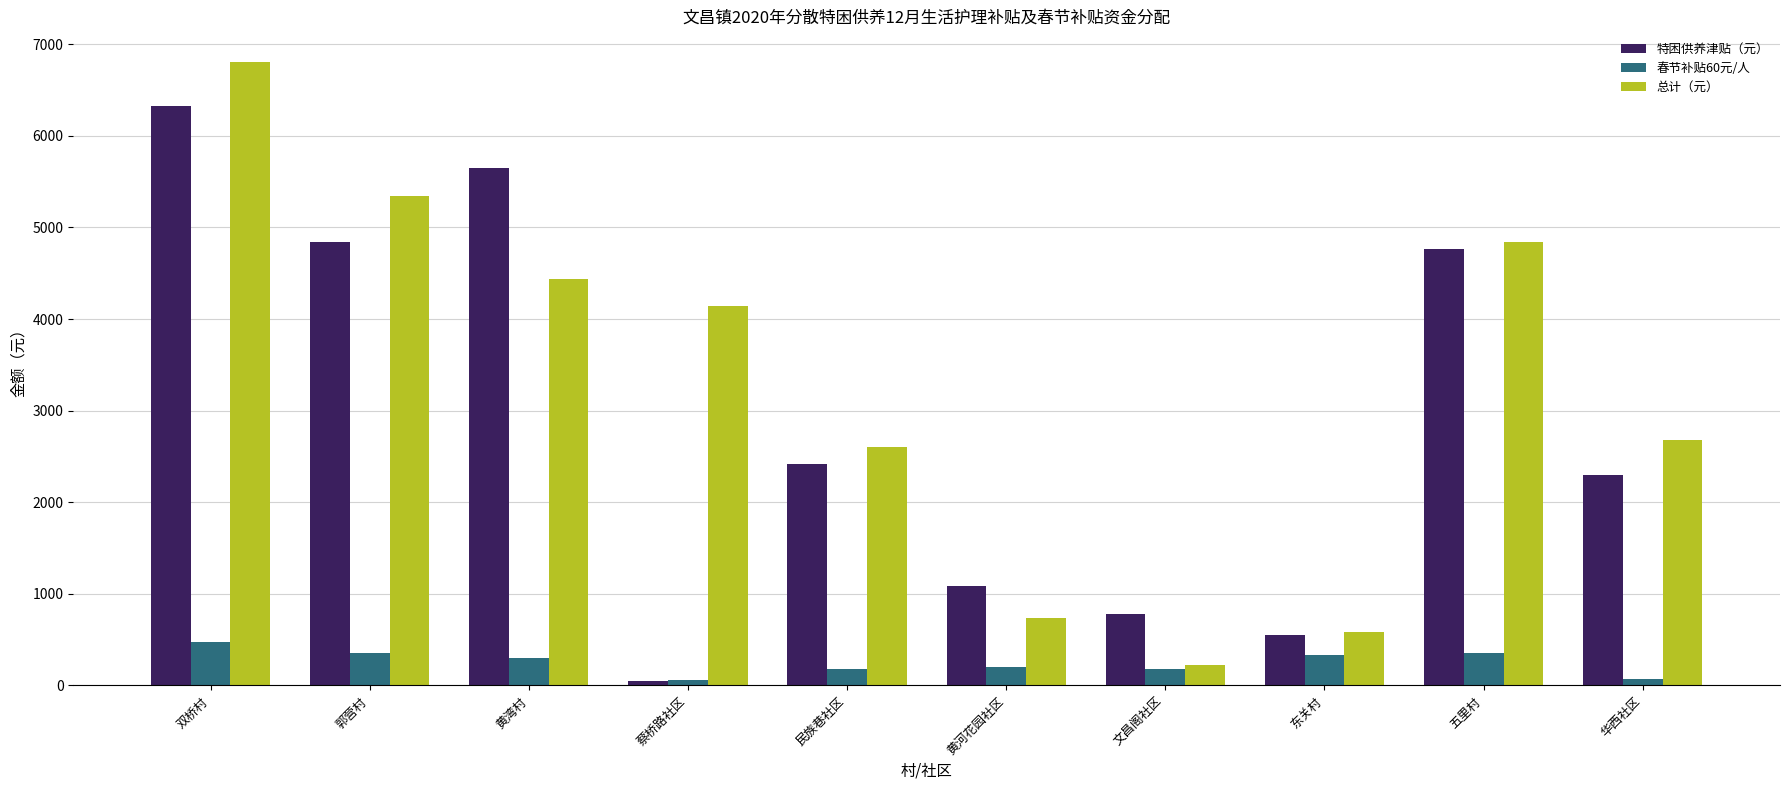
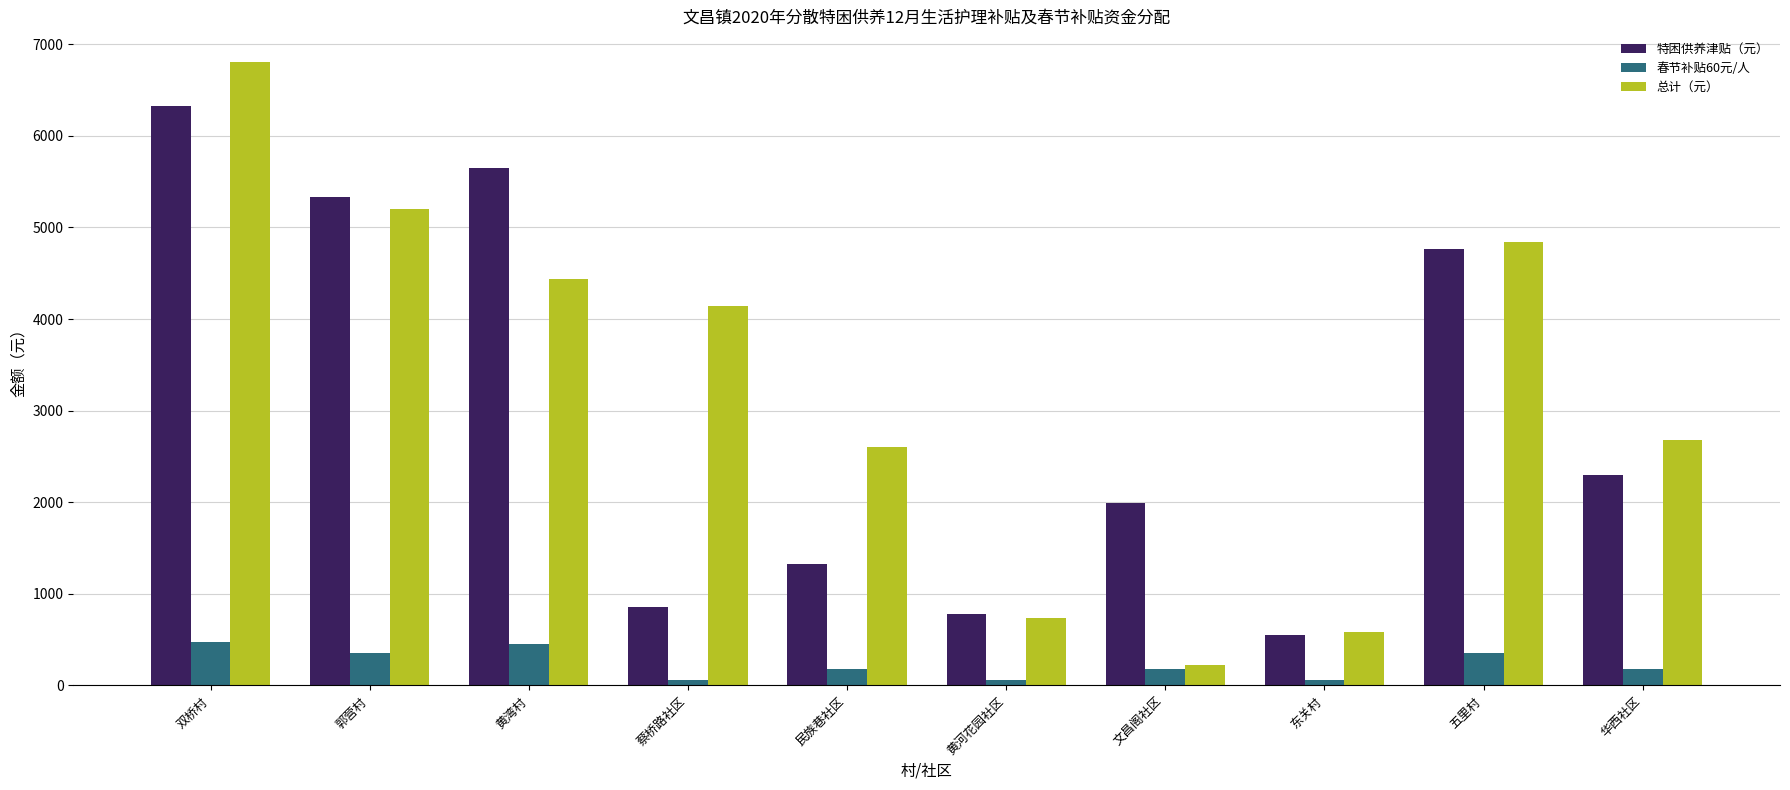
  {
    "特困供养津贴（元）": {
      "双桥村": 6300,
-     "郭营村": 4800,
+     "郭营村": 5300,
      "黄湾村": 5600,
-     "蔡桥路社区": 0,
-     "民族巷社区": 2400,
-     "黄河花园社区": 1100,
-     "文昌阁社区": 800,
+     "蔡桥路社区": 900,
+     "民族巷社区": 1300,
+     "黄河花园社区": 800,
+     "文昌阁社区": 2000,
      "东关村": 600,
      "五里村": 4800,
      "华西社区": 2300
    },
    "春节补贴60元/人": {
      "双桥村": 500,
      "郭营村": 400,
-     "黄湾村": 300,
+     "黄湾村": 500,
      "蔡桥路社区": 100,
      "民族巷社区": 200,
-     "黄河花园社区": 200,
+     "黄河花园社区": 100,
      "文昌阁社区": 200,
-     "东关村": 300,
+     "东关村": 100,
      "五里村": 400,
-     "华西社区": 100
+     "华西社区": 200
    },
    "总计（元）": {
      "双桥村": 6800,
-     "郭营村": 5300,
+     "郭营村": 5200,
      "黄湾村": 4400,
      "蔡桥路社区": 4100,
      "民族巷社区": 2600,
      "黄河花园社区": 700,
      "文昌阁社区": 200,
      "东关村": 600,
      "五里村": 4800,
      "华西社区": 2700
    }
  }
